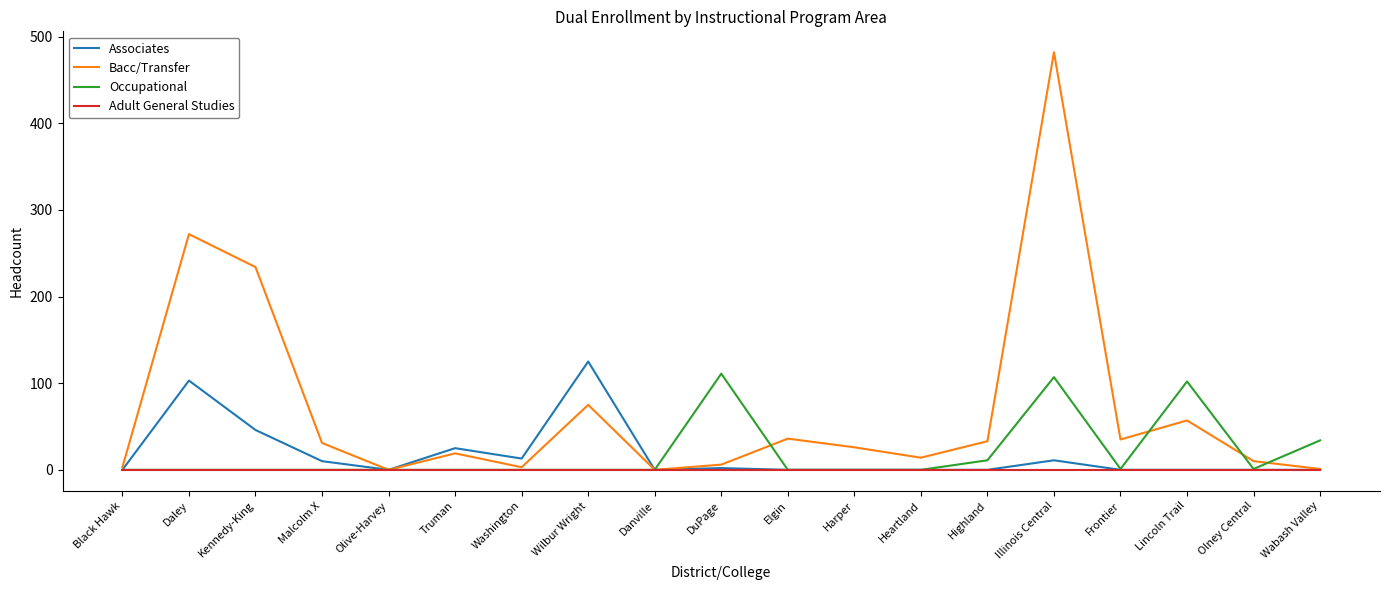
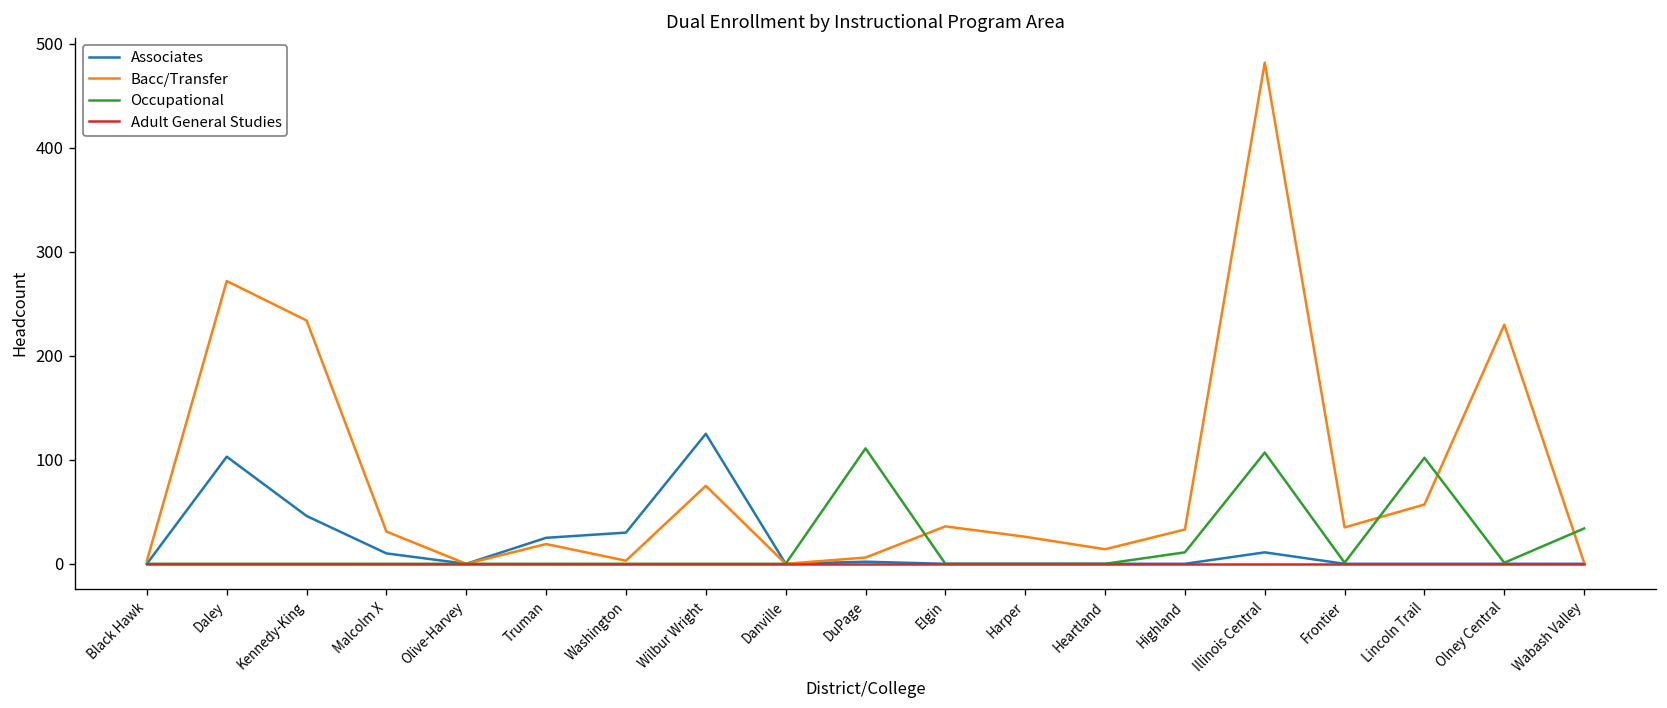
  {
    "Associates": {
      "Daley": 100,
      "Kennedy-King": 50,
      "Malcolm X": 10,
      "Truman": 30,
-     "Washington": 10,
+     "Washington": 30,
      "Wilbur Wright": 130,
      "Illinois Central": 10
    },
    "Bacc/Transfer": {
      "Black Hawk": 0,
      "Daley": 270,
      "Kennedy-King": 230,
      "Malcolm X": 30,
      "Truman": 20,
      "Washington": 0,
      "Wilbur Wright": 80,
      "DuPage": 10,
      "Elgin": 40,
      "Harper": 30,
      "Heartland": 10,
      "Highland": 30,
      "Illinois Central": 480,
      "Frontier": 40,
      "Lincoln Trail": 60,
-     "Olney Central": 10
+     "Olney Central": 230
    },
    "Occupational": {
      "DuPage": 110,
      "Highland": 10,
      "Illinois Central": 110,
      "Lincoln Trail": 100,
      "Wabash Valley": 30
    },
    "Adult General Studies": {
      "Illinois Central": 0
    }
  }
